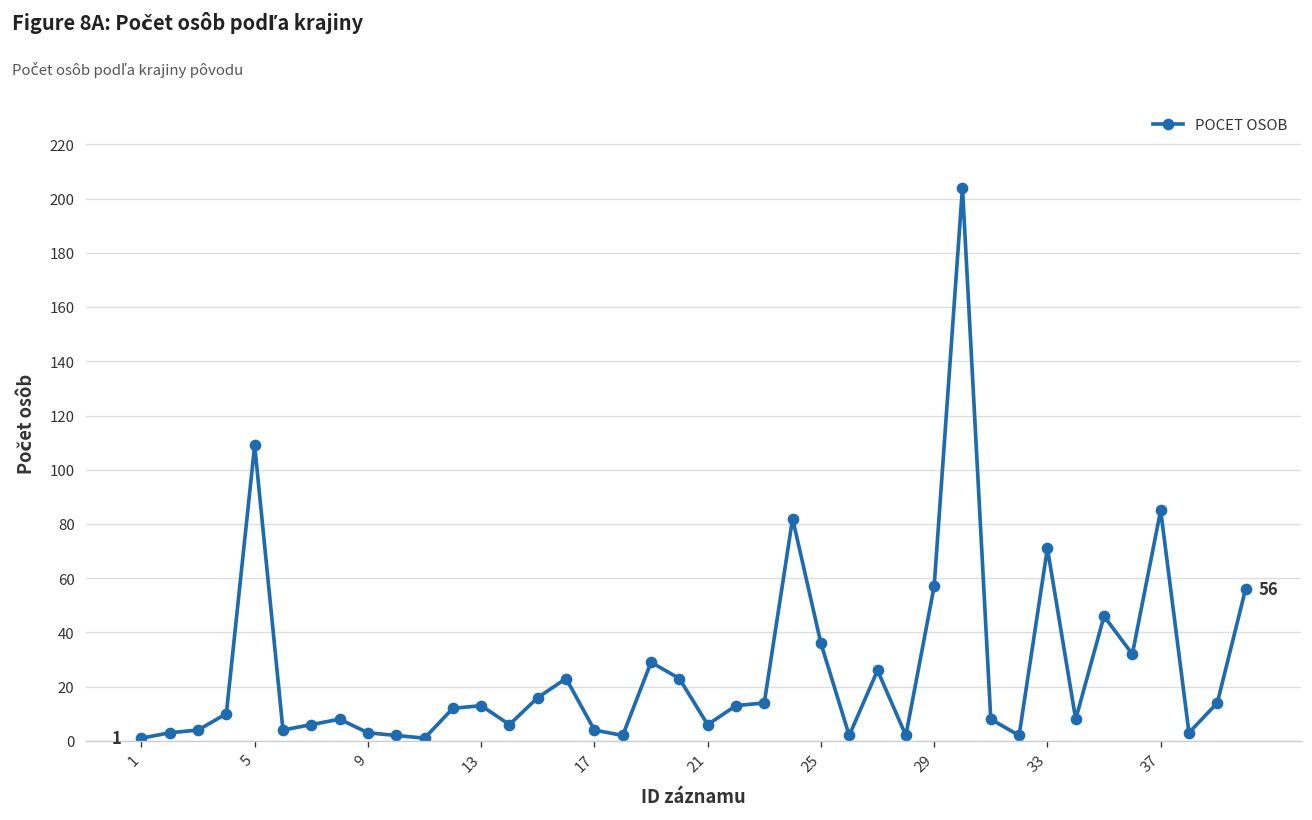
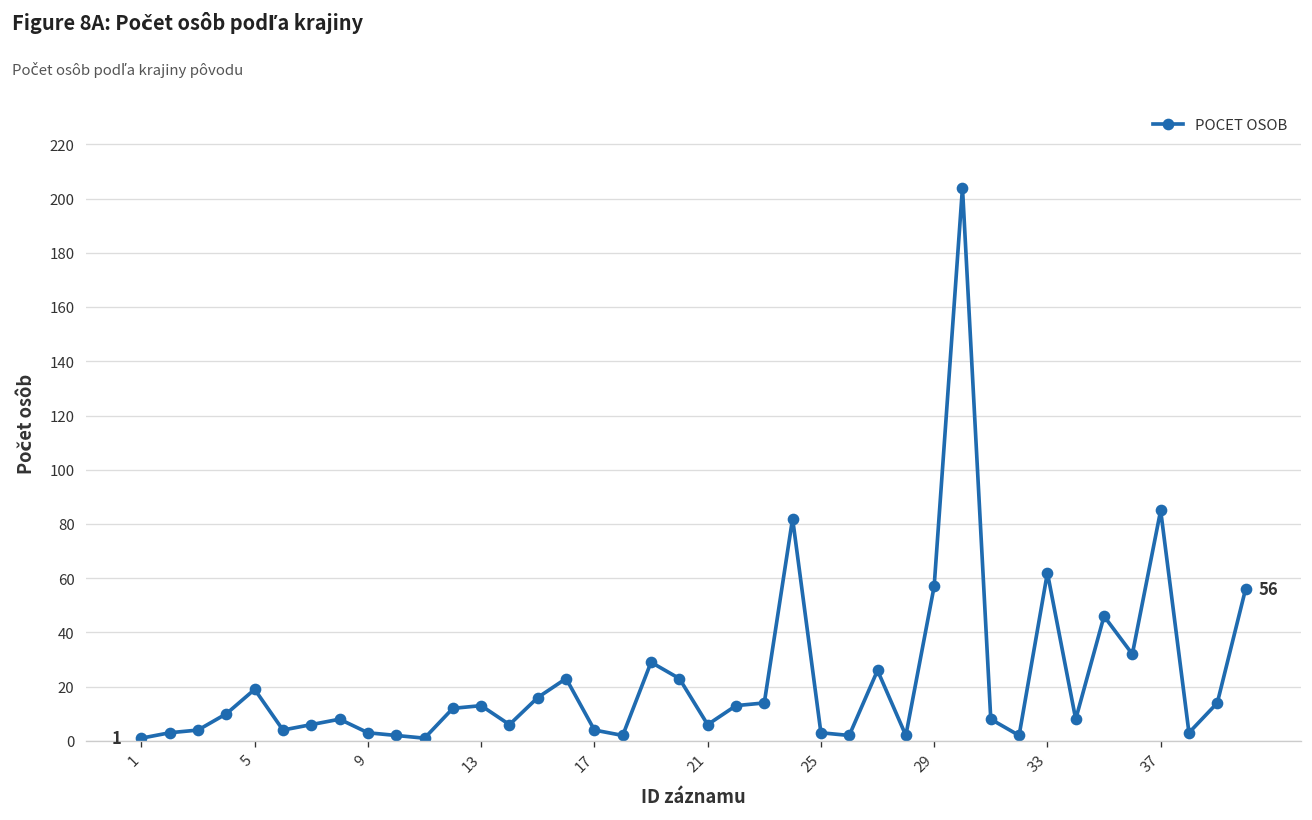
  {
-   "5": 109,
+   "5": 19,
    "9": 3,
    "13": 13,
    "17": 4,
    "21": 6,
-   "25": 36,
+   "25": 3,
    "29": 57,
-   "33": 71,
+   "33": 62,
    "37": 85
  }
